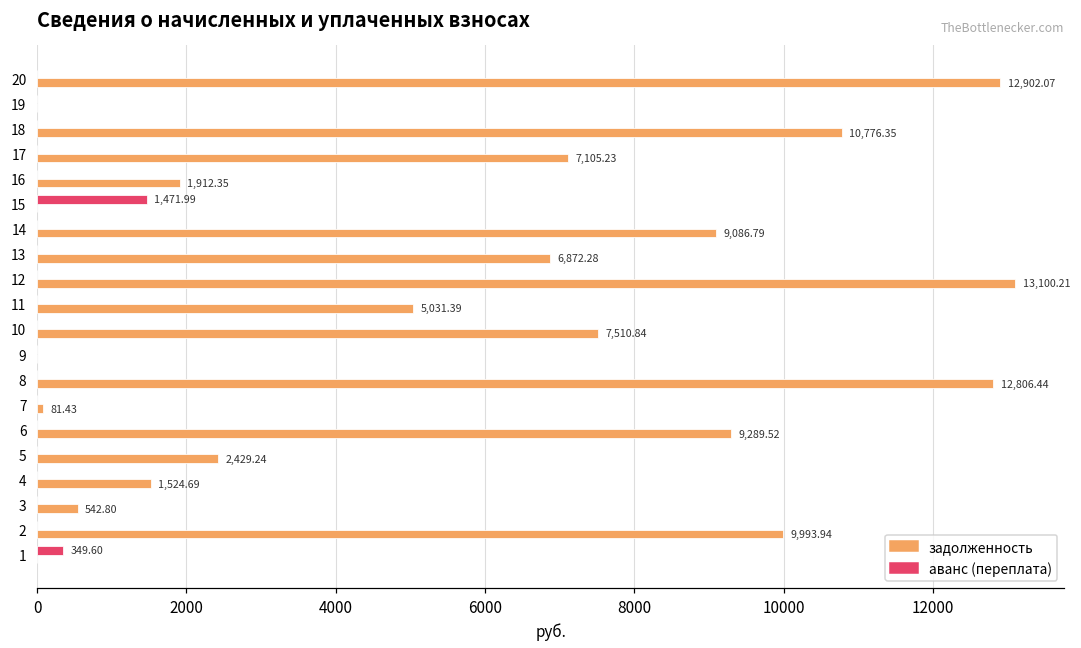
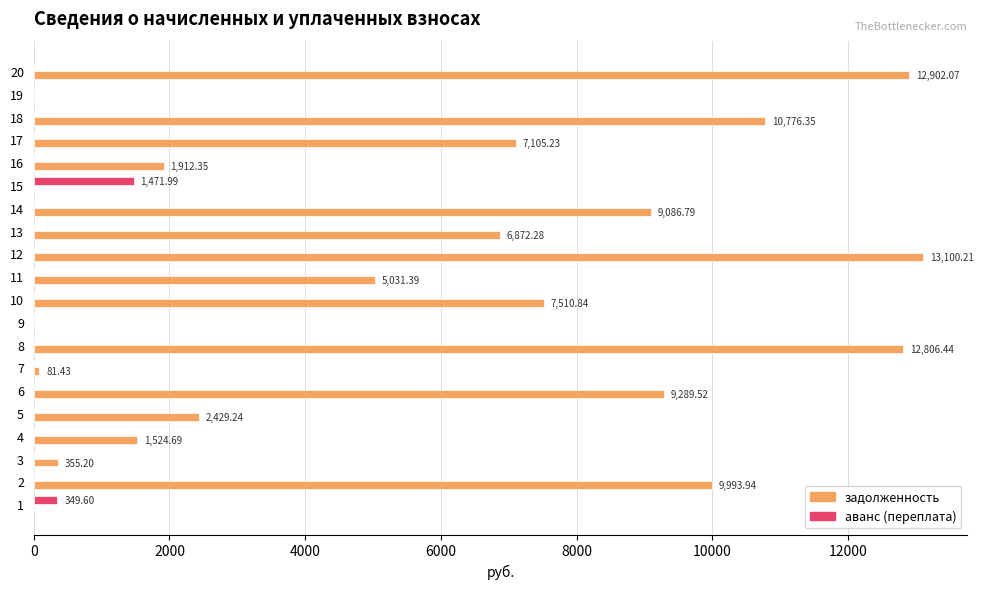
  {
    "задолженность": {
      "20": "12,902.07",
      "18": "10,776.35",
      "17": "7,105.23",
      "16": "1,912.35",
      "14": "9,086.79",
      "13": "6,872.28",
      "12": "13,100.21",
      "11": "5,031.39",
      "10": "7,510.84",
      "8": "12,806.44",
      "7": "81.43",
      "6": "9,289.52",
      "5": "2,429.24",
      "4": "1,524.69",
-     "3": "542.80",
+     "3": "355.20",
      "2": "9,993.94"
    },
    "аванс (переплата)": {
      "15": "1,471.99",
      "1": "349.60"
    }
  }
